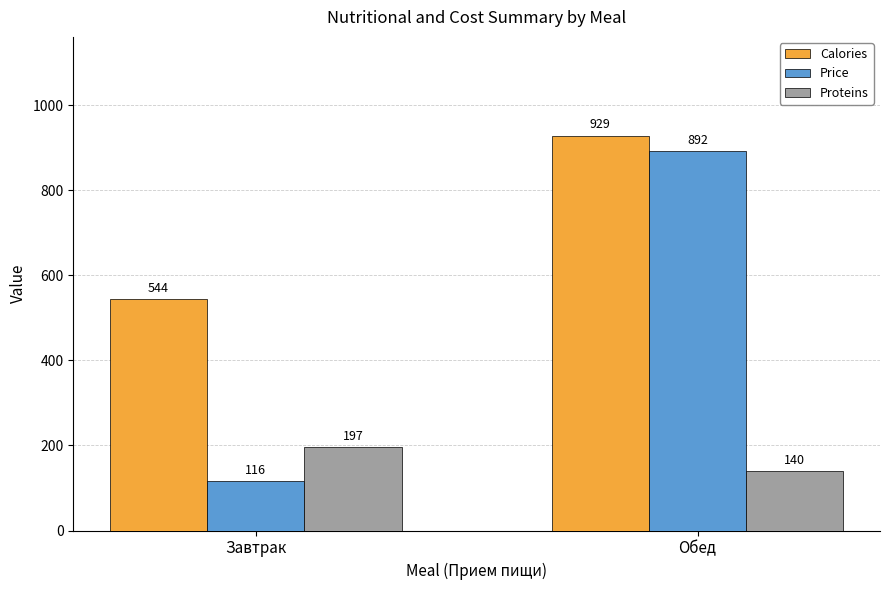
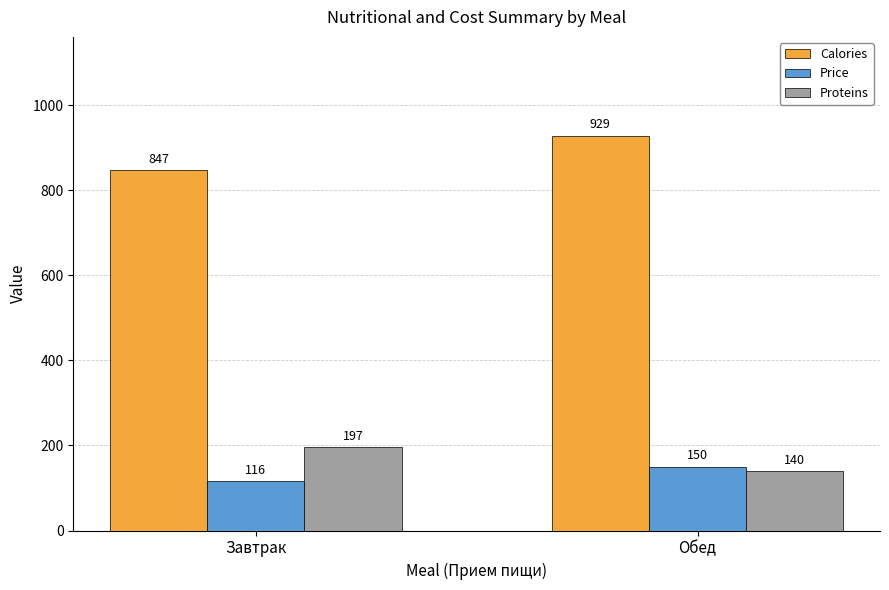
  {
    "Calories": {
-     "Завтрак": 544,
+     "Завтрак": 847,
      "Обед": 929
    },
    "Price": {
      "Завтрак": 116,
-     "Обед": 892
+     "Обед": 150
    },
    "Proteins": {
      "Завтрак": 197,
      "Обед": 140
    }
  }
